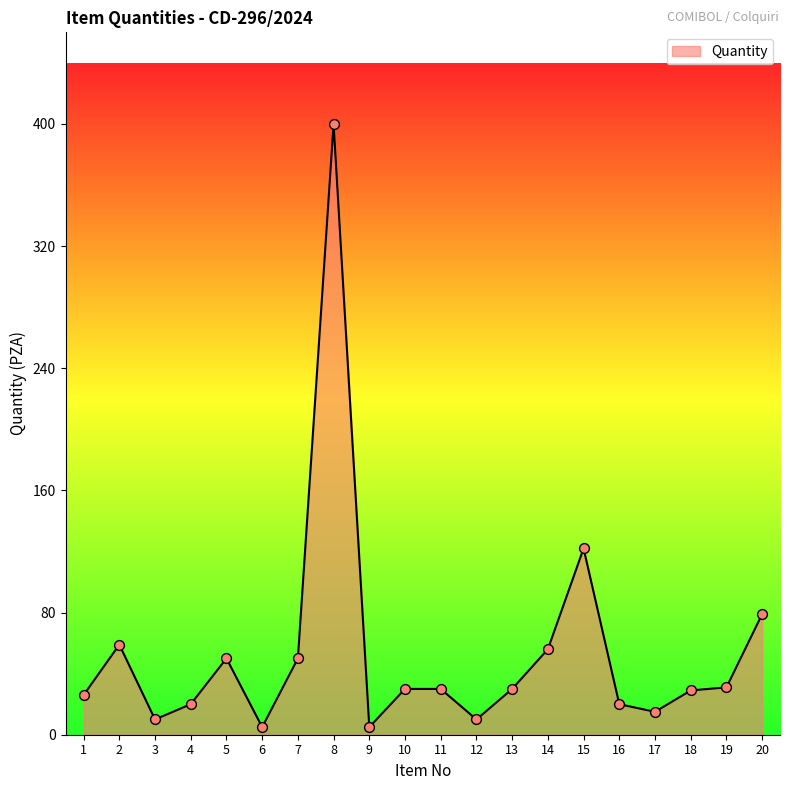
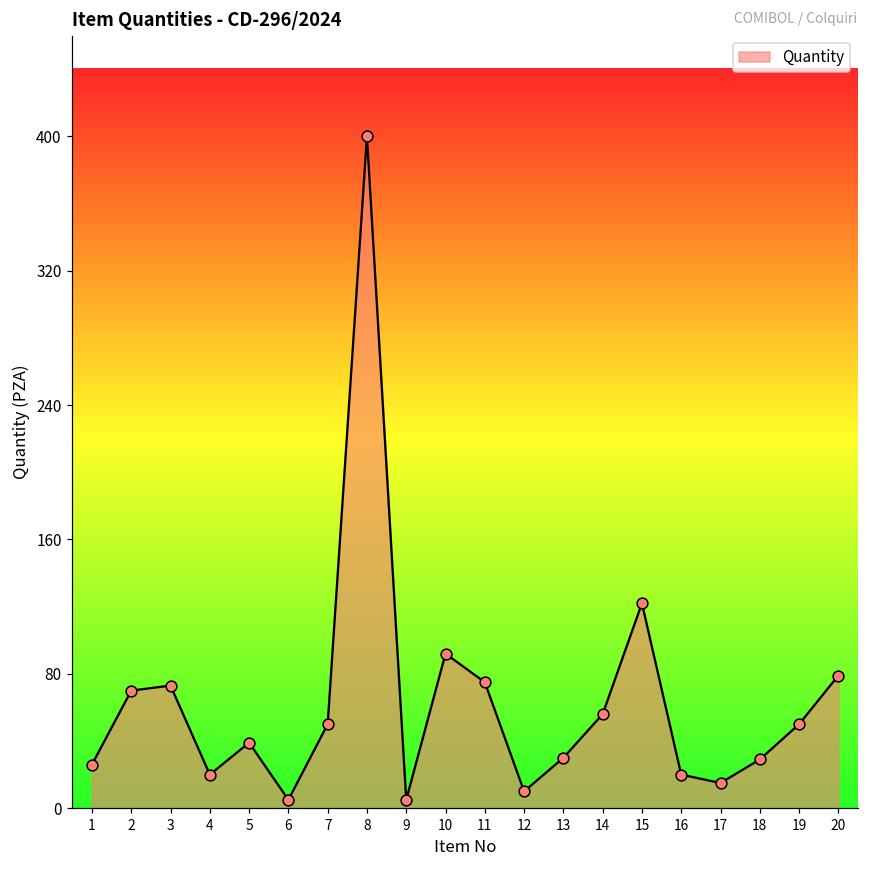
  {
    "1": 26,
-   "2": 59,
-   "3": 10,
+   "2": 70,
+   "3": 73,
    "4": 20,
-   "5": 50,
+   "5": 39,
    "6": 5,
    "7": 50,
    "8": 400,
    "9": 5,
-   "10": 30,
-   "11": 30,
+   "10": 92,
+   "11": 75,
    "12": 10,
    "13": 30,
    "14": 56,
    "15": 122,
    "16": 20,
    "17": 15,
    "18": 29,
-   "19": 31,
+   "19": 50,
    "20": 79
  }
